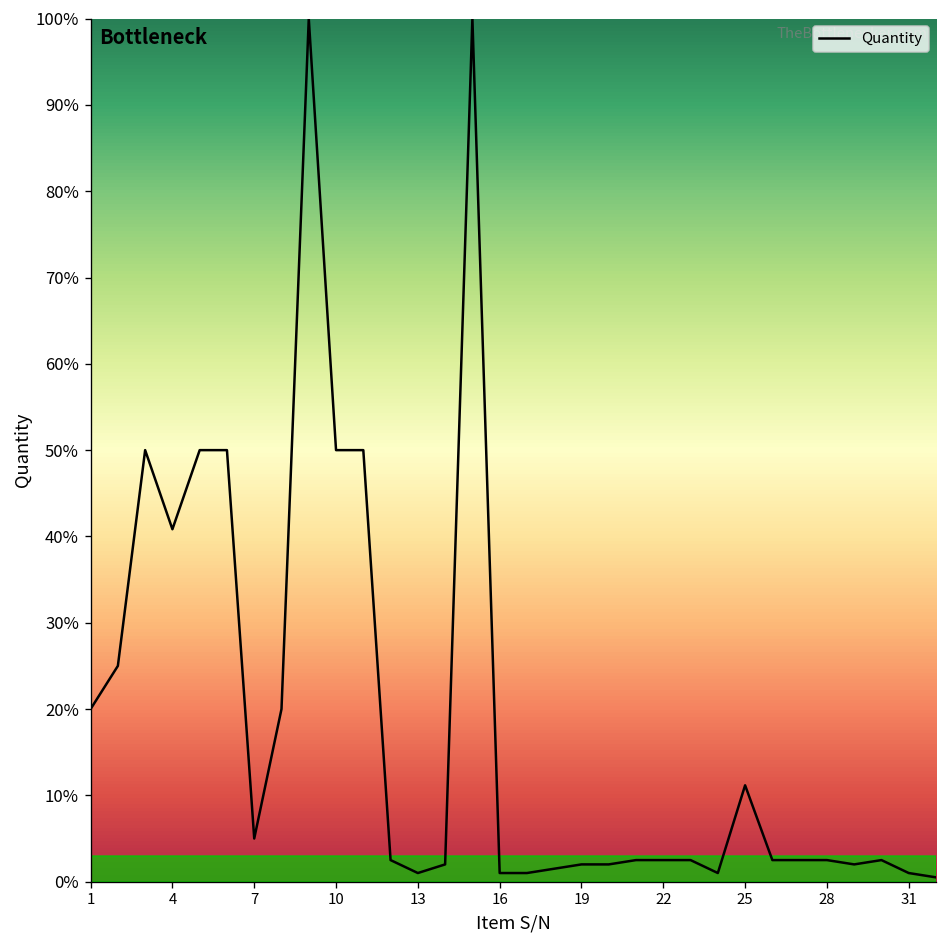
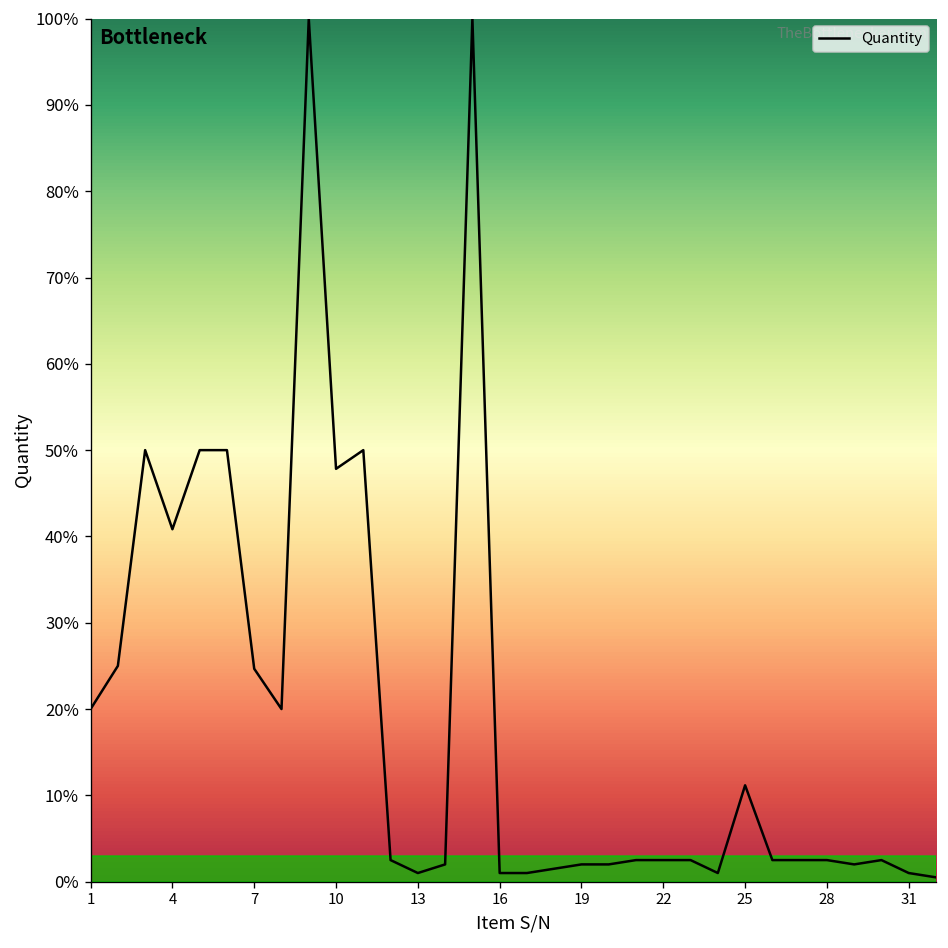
  {
    "1": "20%",
    "4": "41%",
-   "7": "5%",
-   "10": "50%",
+   "7": "25%",
+   "10": "48%",
    "25": "11%"
  }
